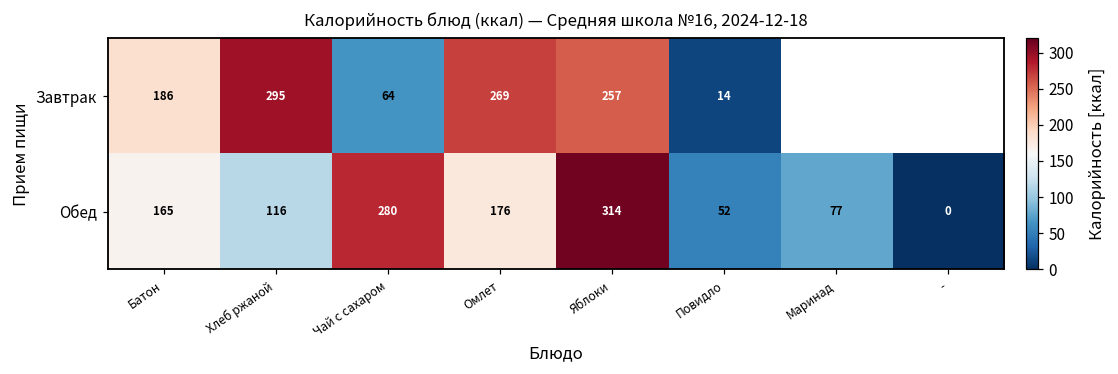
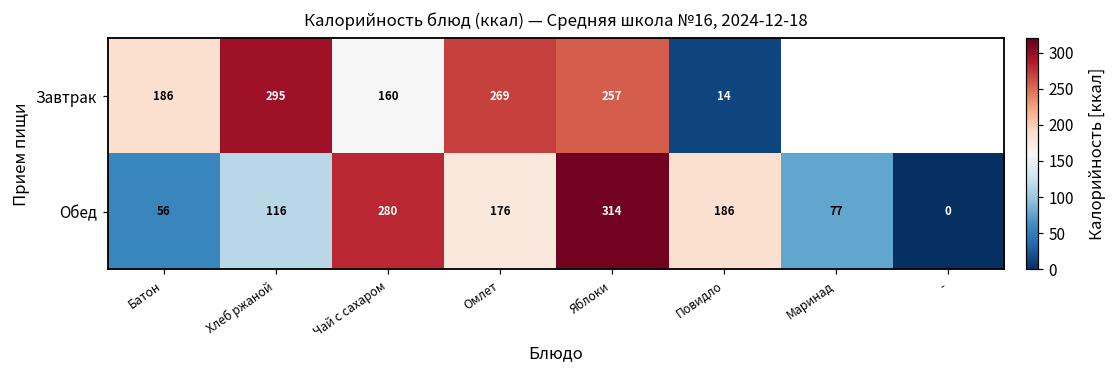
  {
    "Завтрак": {
      "Батон": 186,
      "Хлеб ржаной": 295,
-     "Чай с сахаром": 64,
+     "Чай с сахаром": 160,
      "Омлет": 269,
      "Яблоки": 257,
      "Повидло": 14
    },
    "Обед": {
-     "Батон": 165,
+     "Батон": 56,
      "Хлеб ржаной": 116,
      "Чай с сахаром": 280,
      "Омлет": 176,
      "Яблоки": 314,
-     "Повидло": 52,
+     "Повидло": 186,
      "Маринад": 77,
      "-": 0
    }
  }
